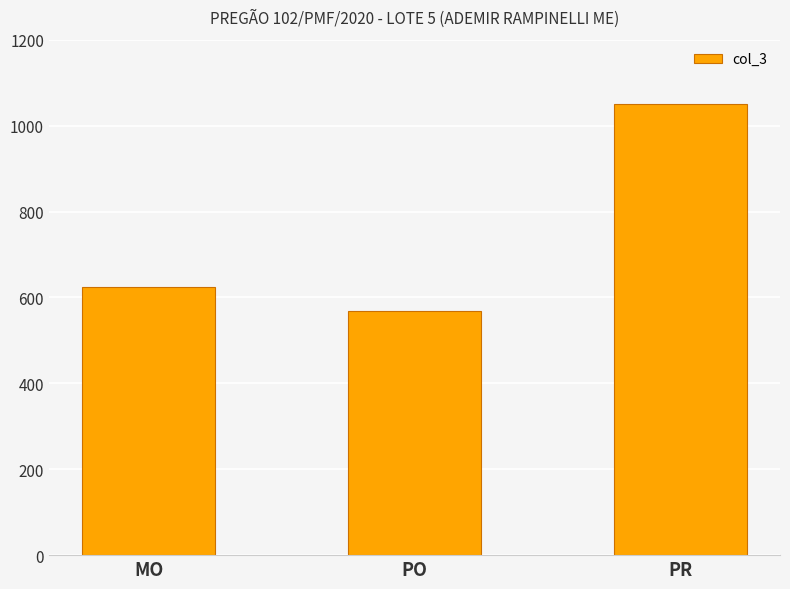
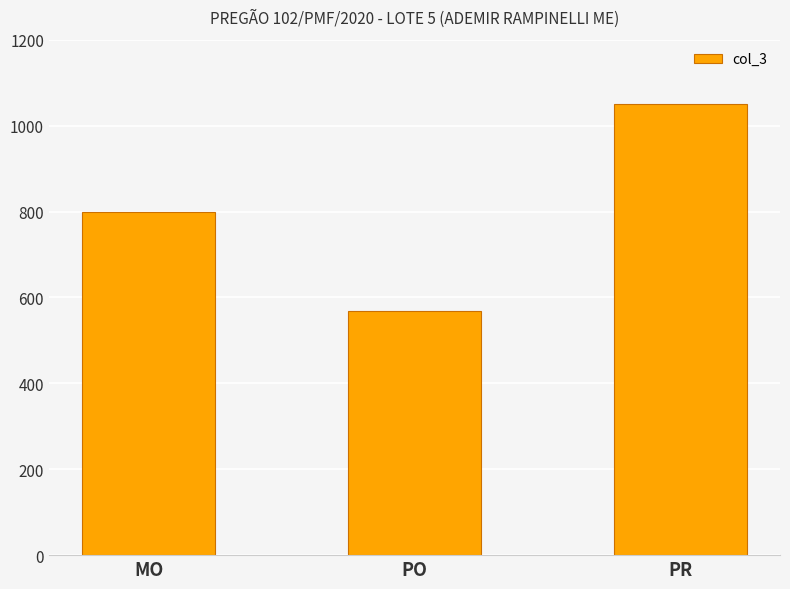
  {
-   "MO": 620,
+   "MO": 800,
    "PO": 570,
    "PR": 1050
  }
